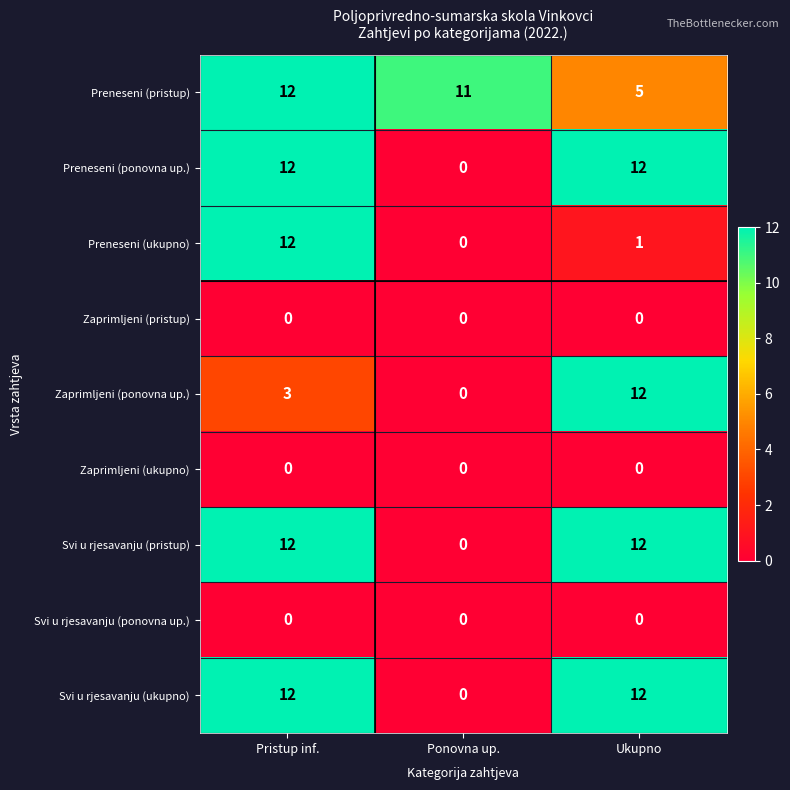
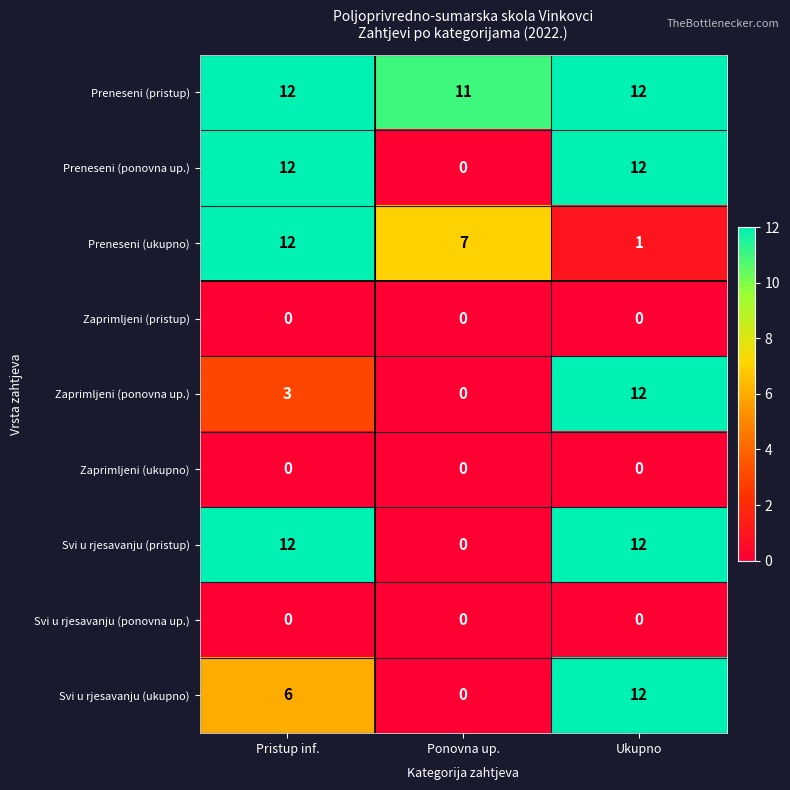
  {
    "Preneseni (pristup)": {
      "Pristup inf.": 12,
      "Ponovna up.": 11,
-     "Ukupno": 5
+     "Ukupno": 12
    },
    "Preneseni (ponovna up.)": {
      "Pristup inf.": 12,
      "Ponovna up.": 0,
      "Ukupno": 12
    },
    "Preneseni (ukupno)": {
      "Pristup inf.": 12,
-     "Ponovna up.": 0,
+     "Ponovna up.": 7,
      "Ukupno": 1
    },
    "Zaprimljeni (pristup)": {
      "Pristup inf.": 0,
      "Ponovna up.": 0,
      "Ukupno": 0
    },
    "Zaprimljeni (ponovna up.)": {
      "Pristup inf.": 3,
      "Ponovna up.": 0,
      "Ukupno": 12
    },
    "Zaprimljeni (ukupno)": {
      "Pristup inf.": 0,
      "Ponovna up.": 0,
      "Ukupno": 0
    },
    "Svi u rjesavanju (pristup)": {
      "Pristup inf.": 12,
      "Ponovna up.": 0,
      "Ukupno": 12
    },
    "Svi u rjesavanju (ponovna up.)": {
      "Pristup inf.": 0,
      "Ponovna up.": 0,
      "Ukupno": 0
    },
    "Svi u rjesavanju (ukupno)": {
-     "Pristup inf.": 12,
+     "Pristup inf.": 6,
      "Ponovna up.": 0,
      "Ukupno": 12
    }
  }
